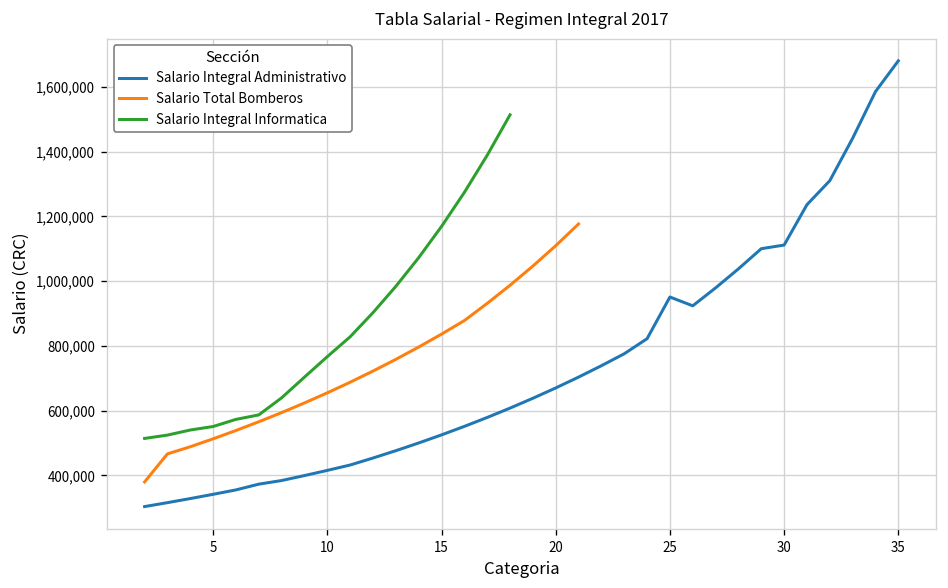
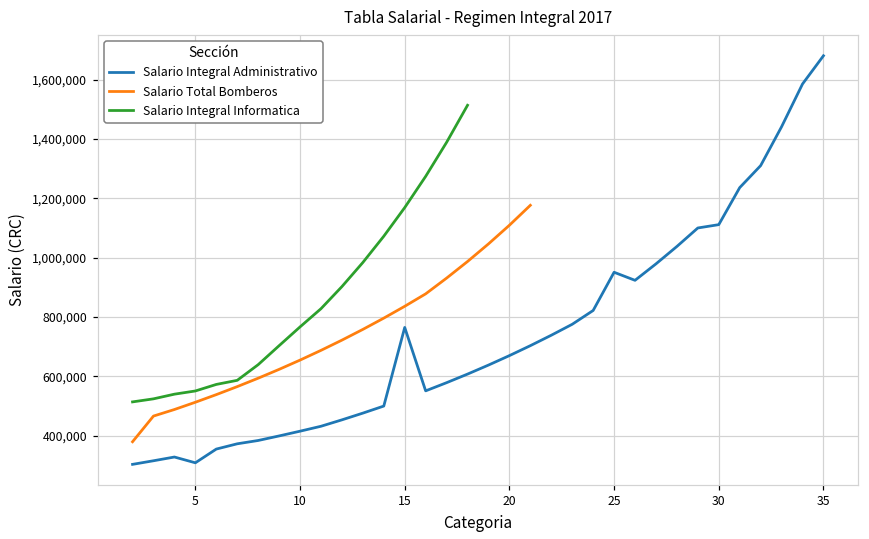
  {
    "Salario Integral Administrativo": {
-     "5": "340,000",
+     "5": "310,000",
      "10": "420,000",
-     "15": "520,000",
+     "15": "760,000",
      "20": "670,000",
      "25": "950,000",
      "30": "1,110,000",
      "35": "1,680,000"
    },
    "Salario Total Bomberos": {
      "5": "510,000",
      "10": "650,000",
      "15": "840,000",
      "20": "1,110,000"
    },
    "Salario Integral Informatica": {
      "5": "550,000",
      "10": "770,000",
      "15": "1,170,000"
    }
  }
